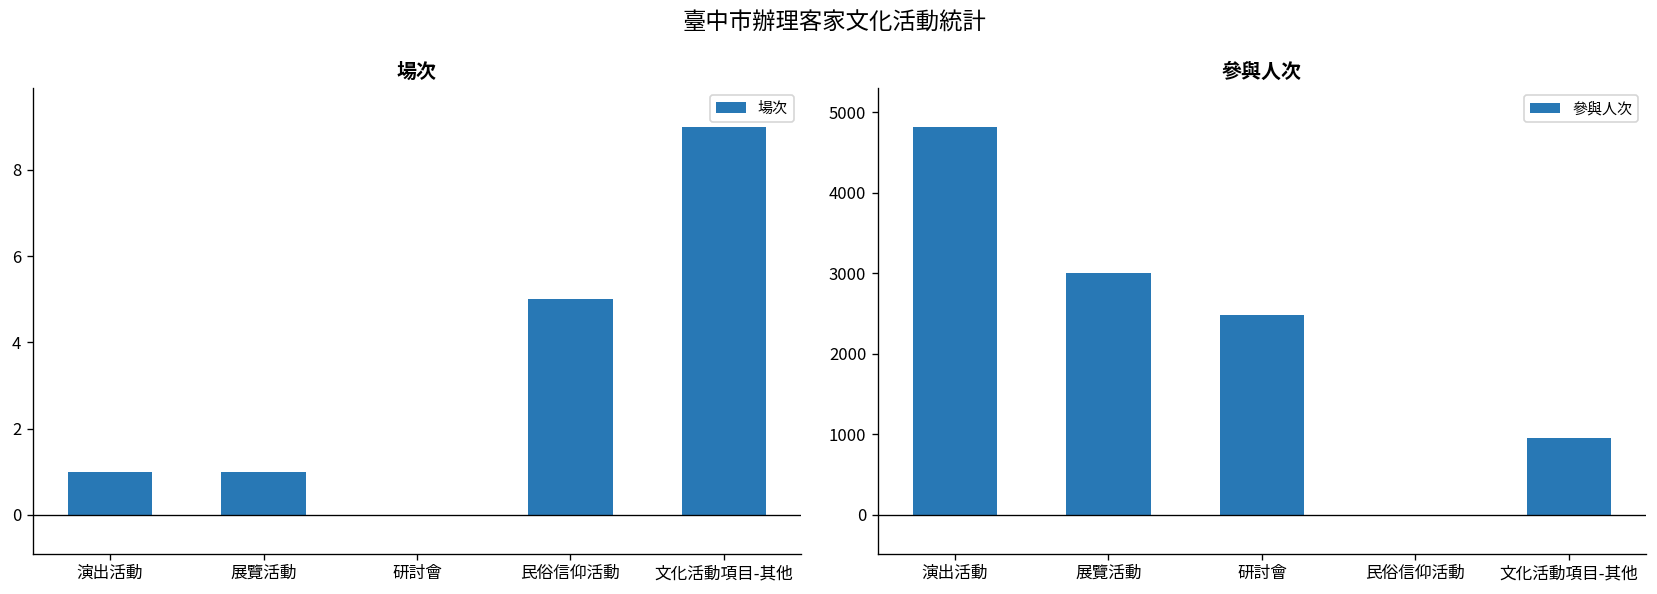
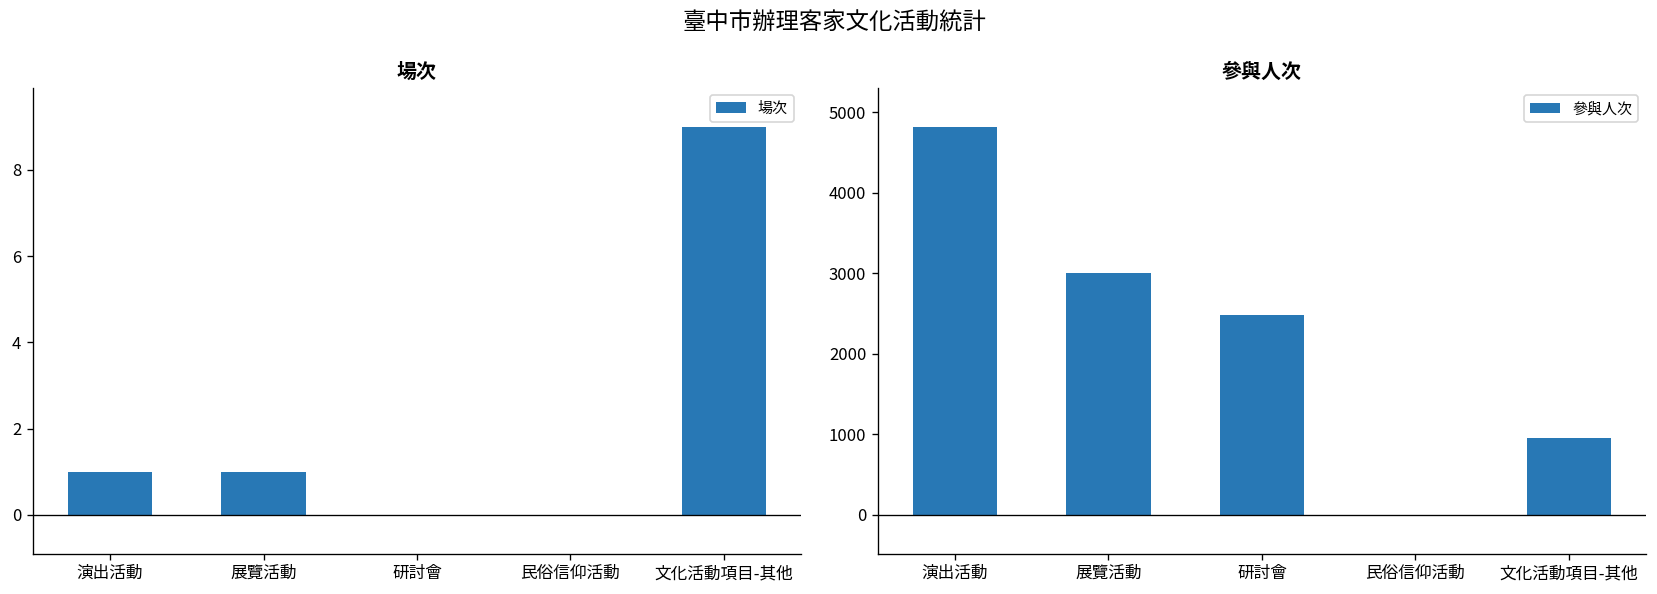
  {
    "場次": {
      "演出活動": 1,
      "展覽活動": 1,
      "研討會": 0,
-     "民俗信仰活動": 5,
+     "民俗信仰活動": 0,
      "文化活動項目-其他": 9
    },
    "參與人次": {
      "演出活動": 4800,
      "展覽活動": 3000,
      "研討會": 2500,
      "民俗信仰活動": 0,
      "文化活動項目-其他": 900
    }
  }
